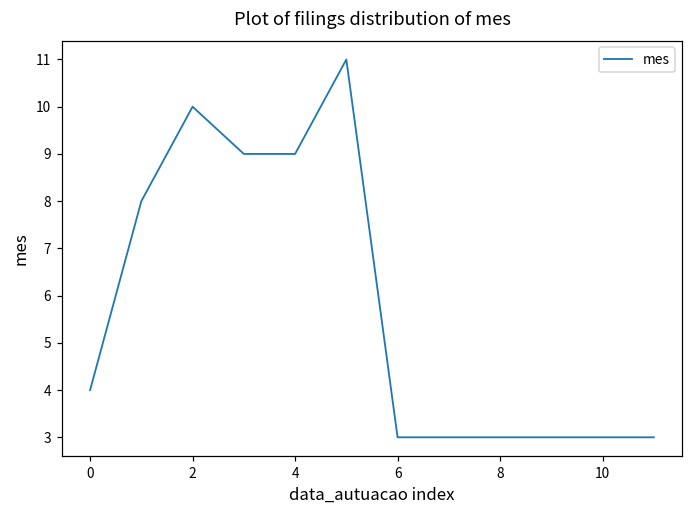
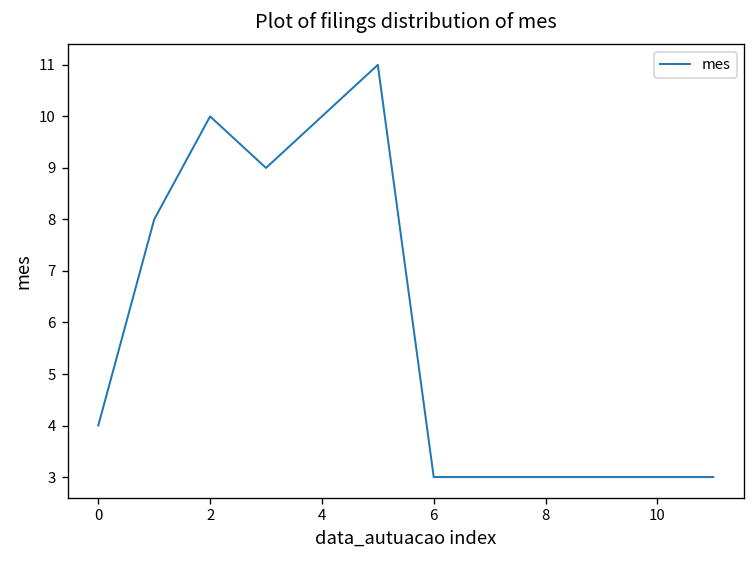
  {
    "0": 4,
    "2": 10,
-   "4": 9,
+   "4": 10,
    "6": 3,
    "8": 3,
    "10": 3
  }
